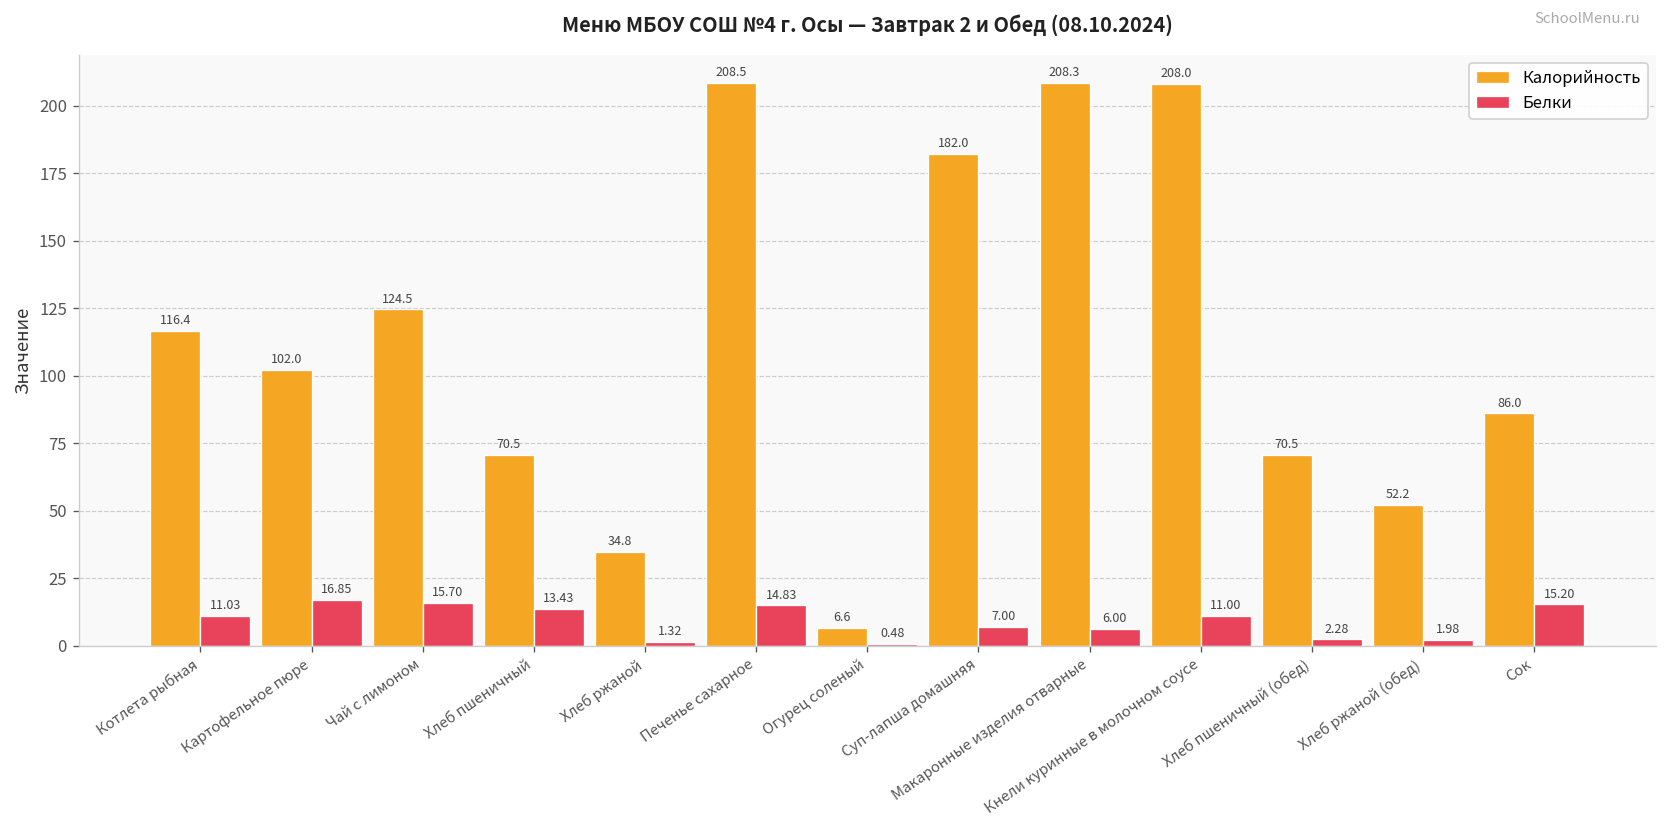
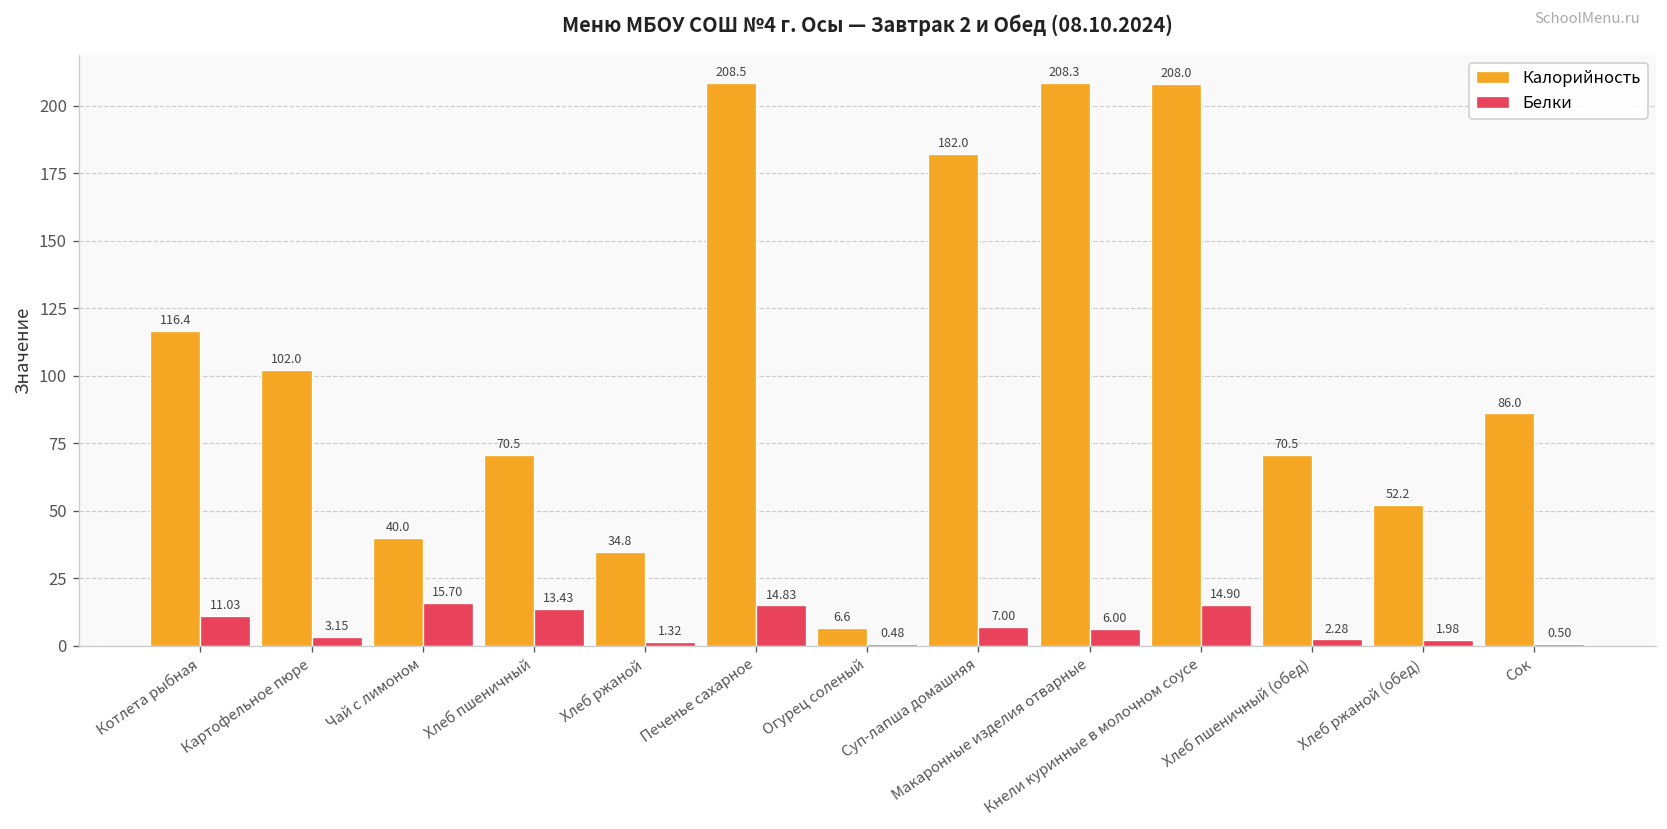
  {
    "Калорийность": {
      "Котлета рыбная": 116.4,
      "Картофельное пюре": 102.0,
-     "Чай с лимоном": 124.5,
+     "Чай с лимоном": 40.0,
      "Хлеб пшеничный": 70.5,
      "Хлеб ржаной": 34.8,
      "Печенье сахарное": 208.5,
      "Огурец соленый": 6.6,
      "Суп-лапша домашняя": 182.0,
      "Макаронные изделия отварные": 208.3,
      "Кнели куринные в молочном соусе": 208.0,
      "Хлеб пшеничный (обед)": 70.5,
      "Хлеб ржаной (обед)": 52.2,
      "Сок": 86.0
    },
    "Белки": {
      "Котлета рыбная": 11.03,
-     "Картофельное пюре": 16.85,
+     "Картофельное пюре": 3.15,
      "Чай с лимоном": 15.70,
      "Хлеб пшеничный": 13.43,
      "Хлеб ржаной": 1.32,
      "Печенье сахарное": 14.83,
      "Огурец соленый": 0.48,
      "Суп-лапша домашняя": 7.00,
      "Макаронные изделия отварные": 6.00,
-     "Кнели куринные в молочном соусе": 11.00,
+     "Кнели куринные в молочном соусе": 14.90,
      "Хлеб пшеничный (обед)": 2.28,
      "Хлеб ржаной (обед)": 1.98,
-     "Сок": 15.20
+     "Сок": 0.50
    }
  }
